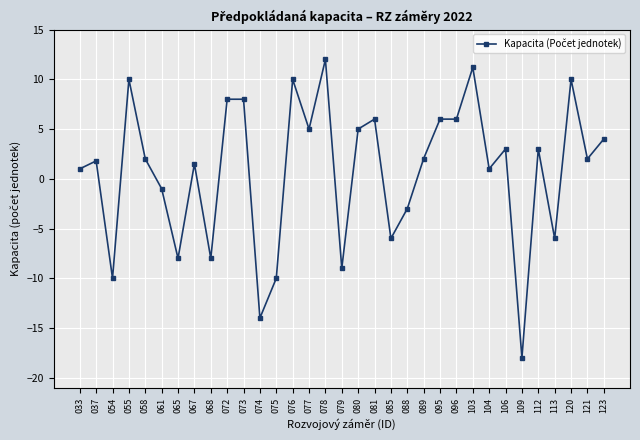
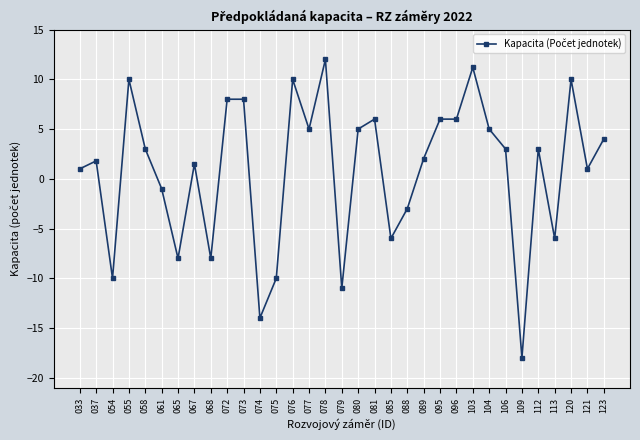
  {
    "033": 1,
    "037": 2,
    "054": -10,
    "055": 10,
-   "058": 2,
+   "058": 3,
    "061": -1,
    "065": -8,
    "067": 2,
    "068": -8,
    "072": 8,
    "073": 8,
    "074": -14,
    "075": -10,
    "076": 10,
    "077": 5,
    "078": 12,
-   "079": -9,
+   "079": -11,
    "080": 5,
    "081": 6,
    "085": -6,
    "088": -3,
    "089": 2,
    "095": 6,
    "096": 6,
    "103": 11,
-   "104": 1,
+   "104": 5,
    "106": 3,
    "109": -18,
    "112": 3,
    "113": -6,
    "120": 10,
-   "121": 2,
+   "121": 1,
    "123": 4
  }
